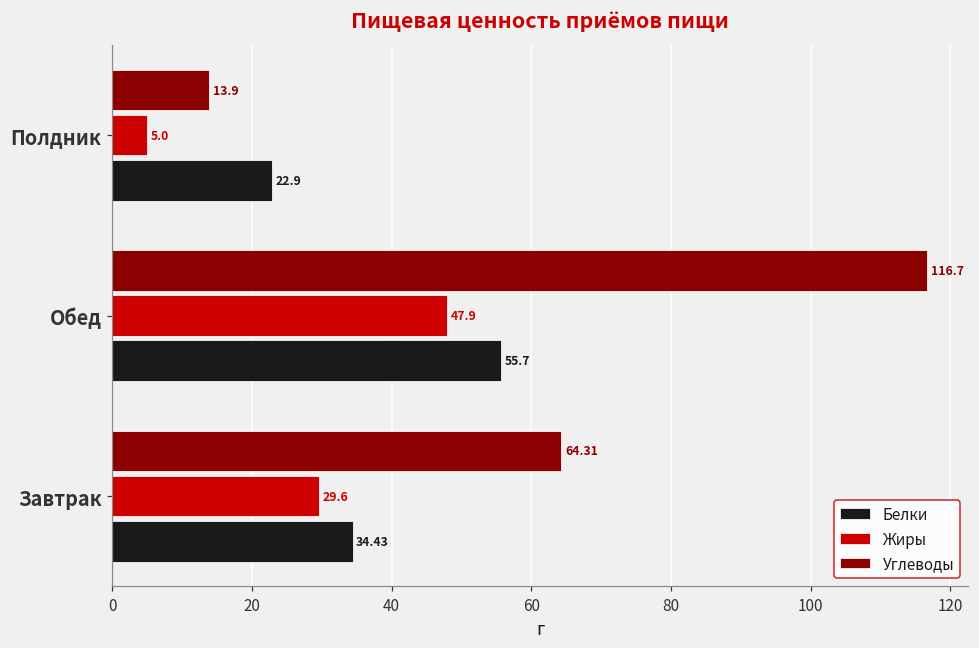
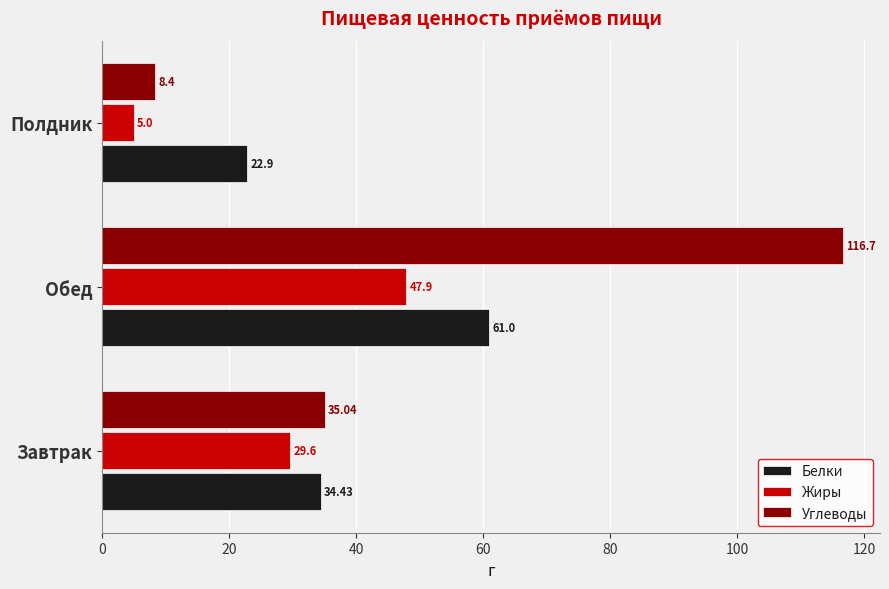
  {
    "Белки": {
      "Полдник": 22.9,
-     "Обед": 55.7,
+     "Обед": 61.0,
      "Завтрак": 34.43
    },
    "Жиры": {
      "Полдник": 5.0,
      "Обед": 47.9,
      "Завтрак": 29.6
    },
    "Углеводы": {
-     "Полдник": 13.9,
+     "Полдник": 8.4,
      "Обед": 116.7,
-     "Завтрак": 64.31
+     "Завтрак": 35.04
    }
  }
